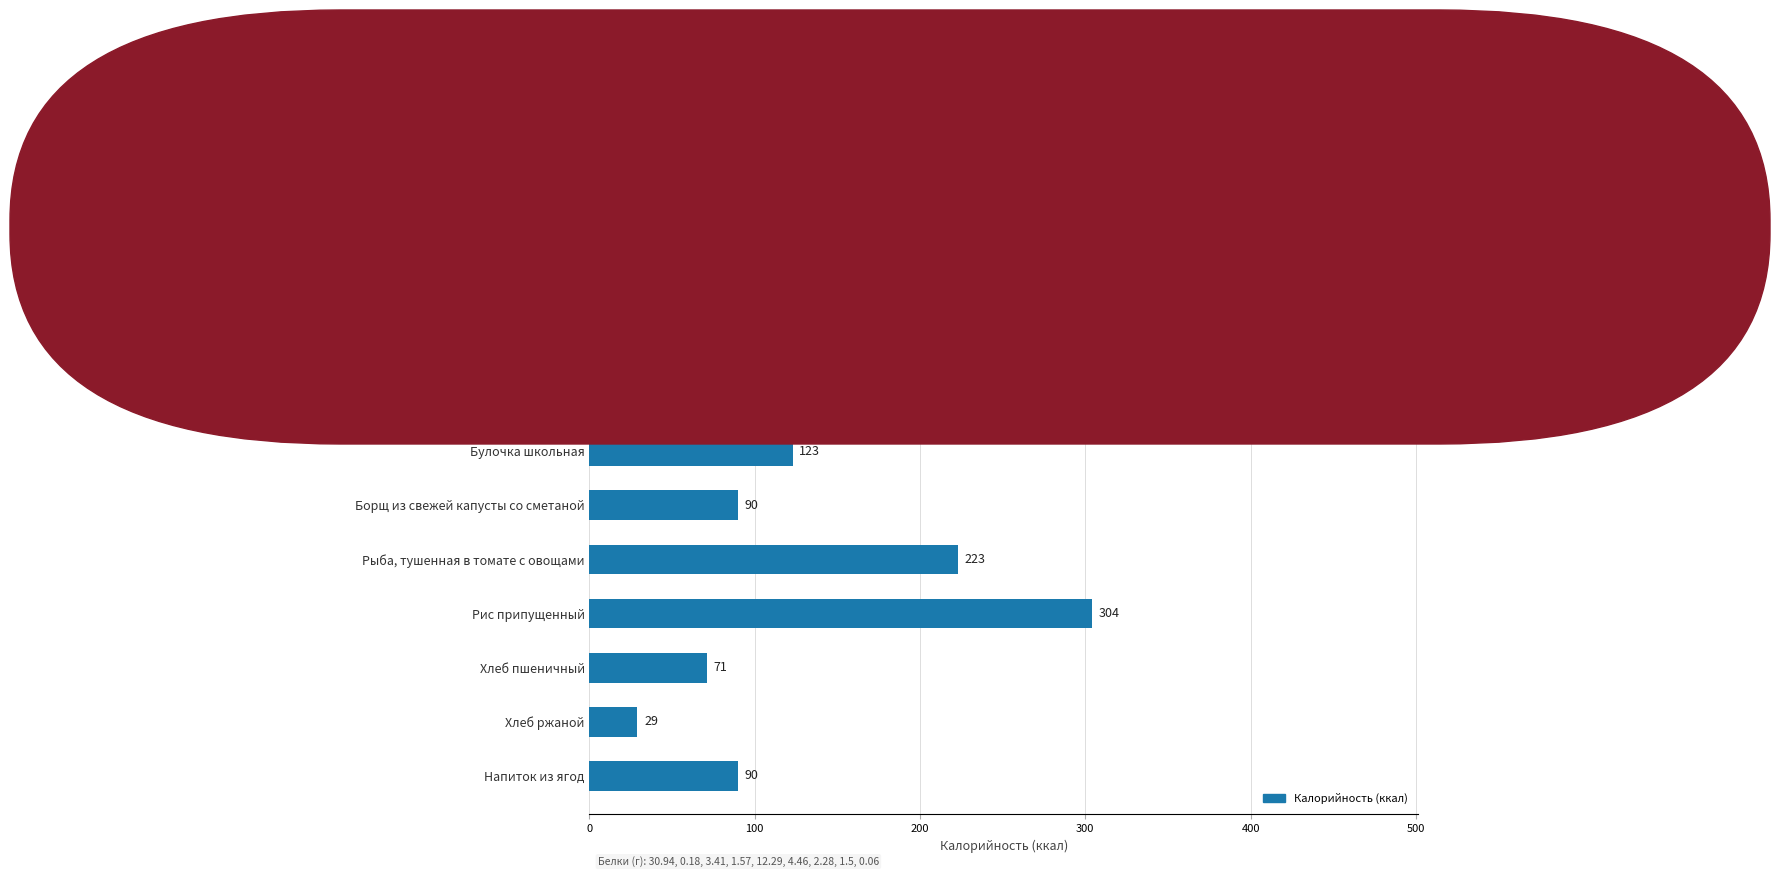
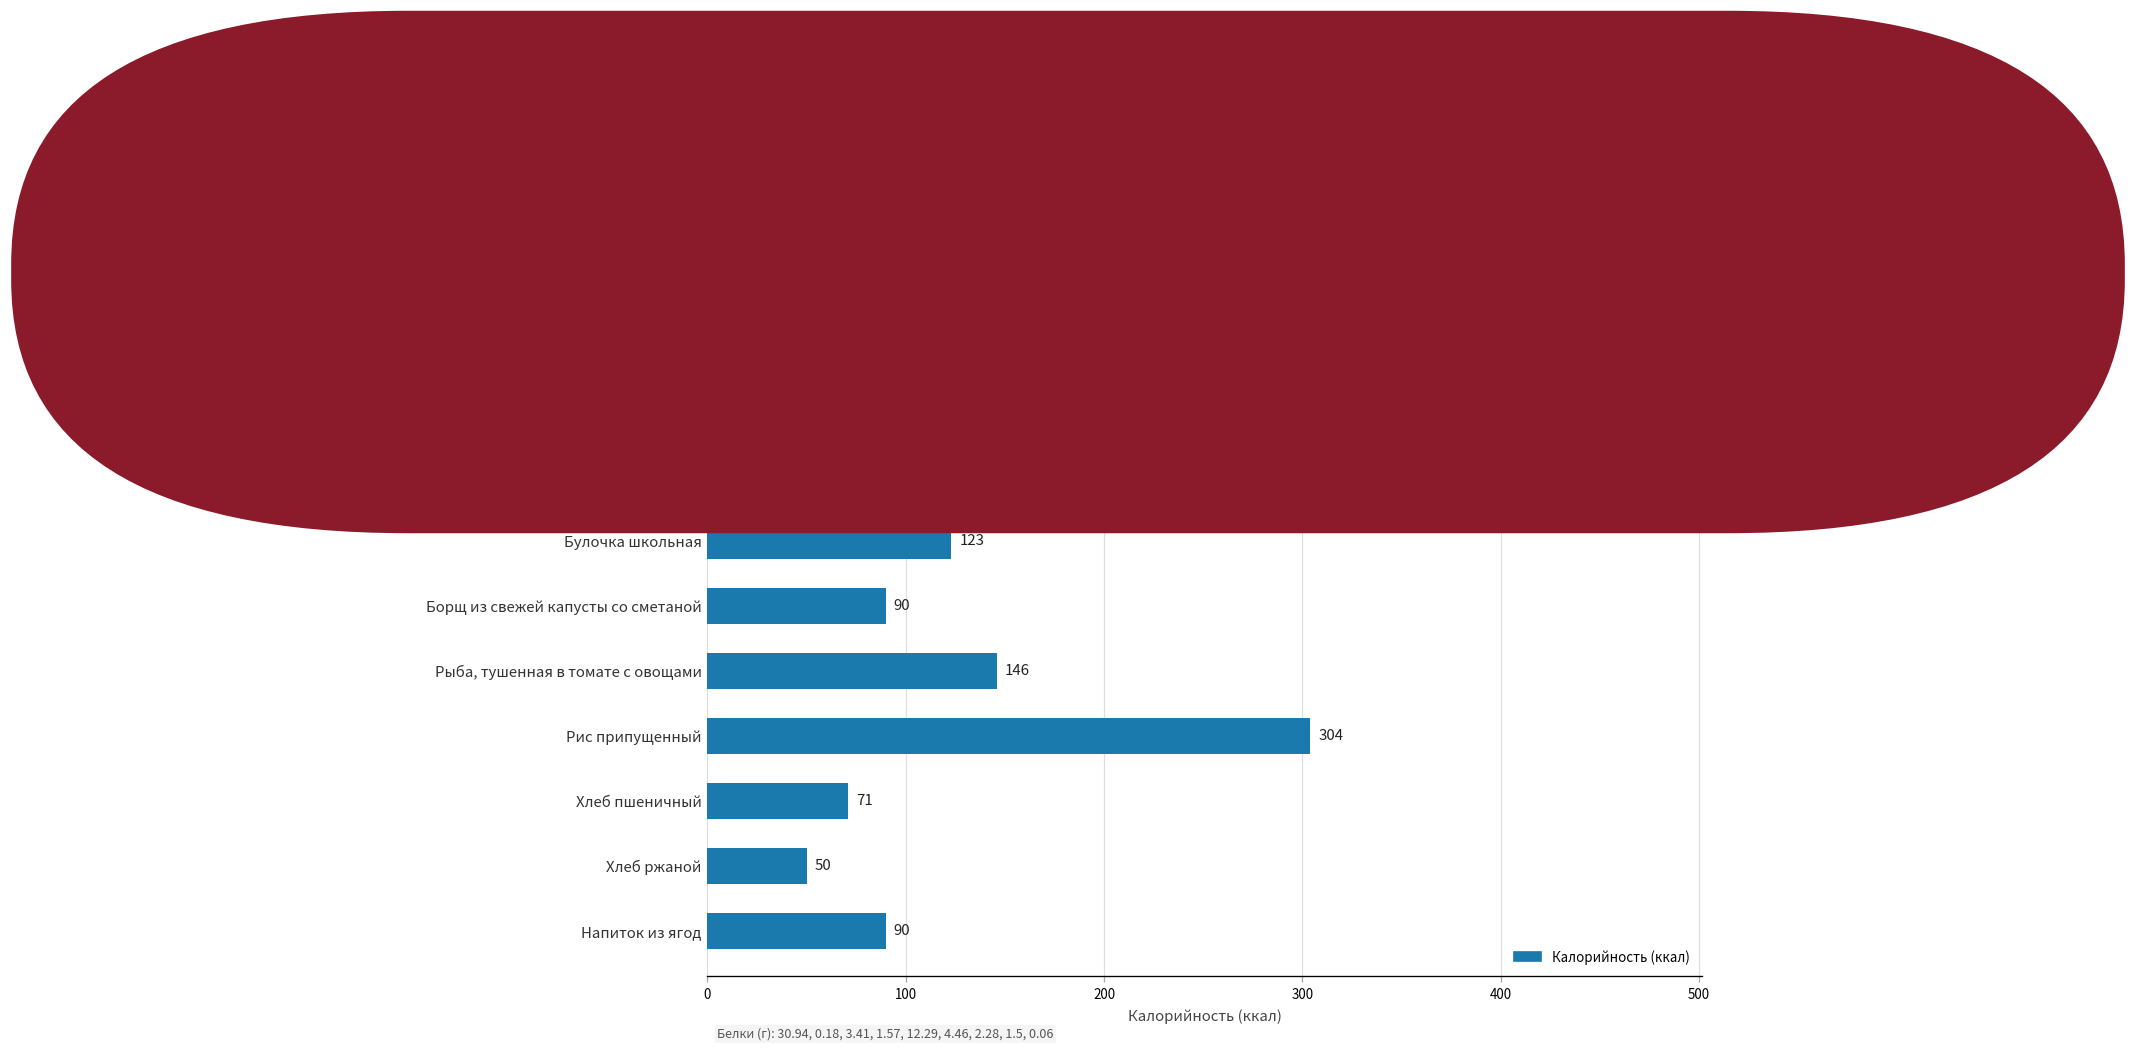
  {
    "Булочка школьная": 123,
    "Борщ из свежей капусты со сметаной": 90,
-   "Рыба, тушенная в томате с овощами": 223,
+   "Рыба, тушенная в томате с овощами": 146,
    "Рис припущенный": 304,
    "Хлеб пшеничный": 71,
-   "Хлеб ржаной": 29,
+   "Хлеб ржаной": 50,
    "Напиток из ягод": 90
  }
